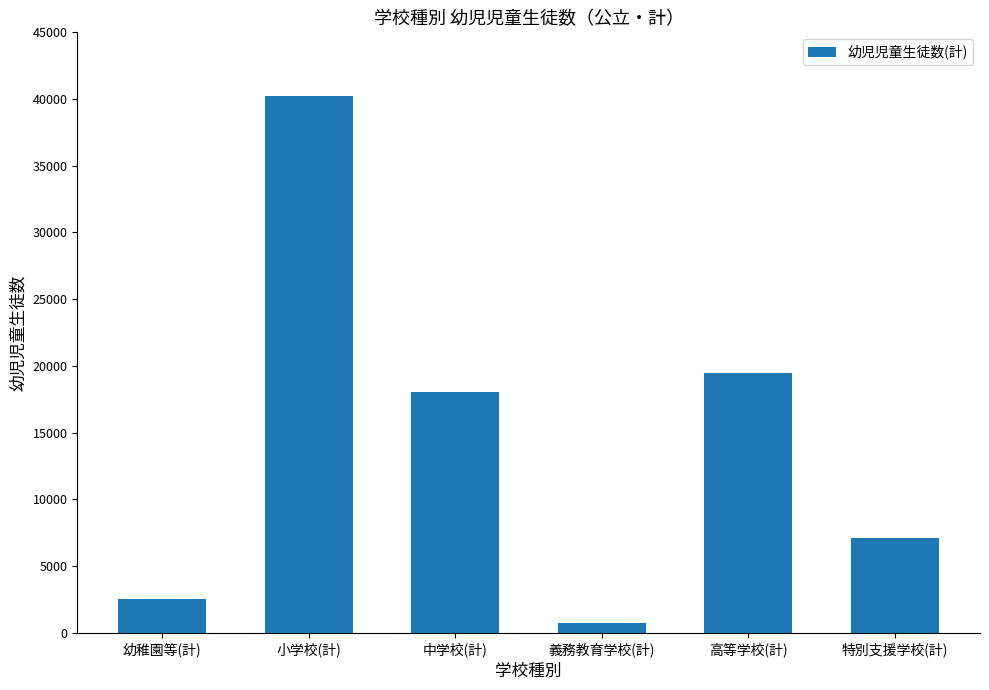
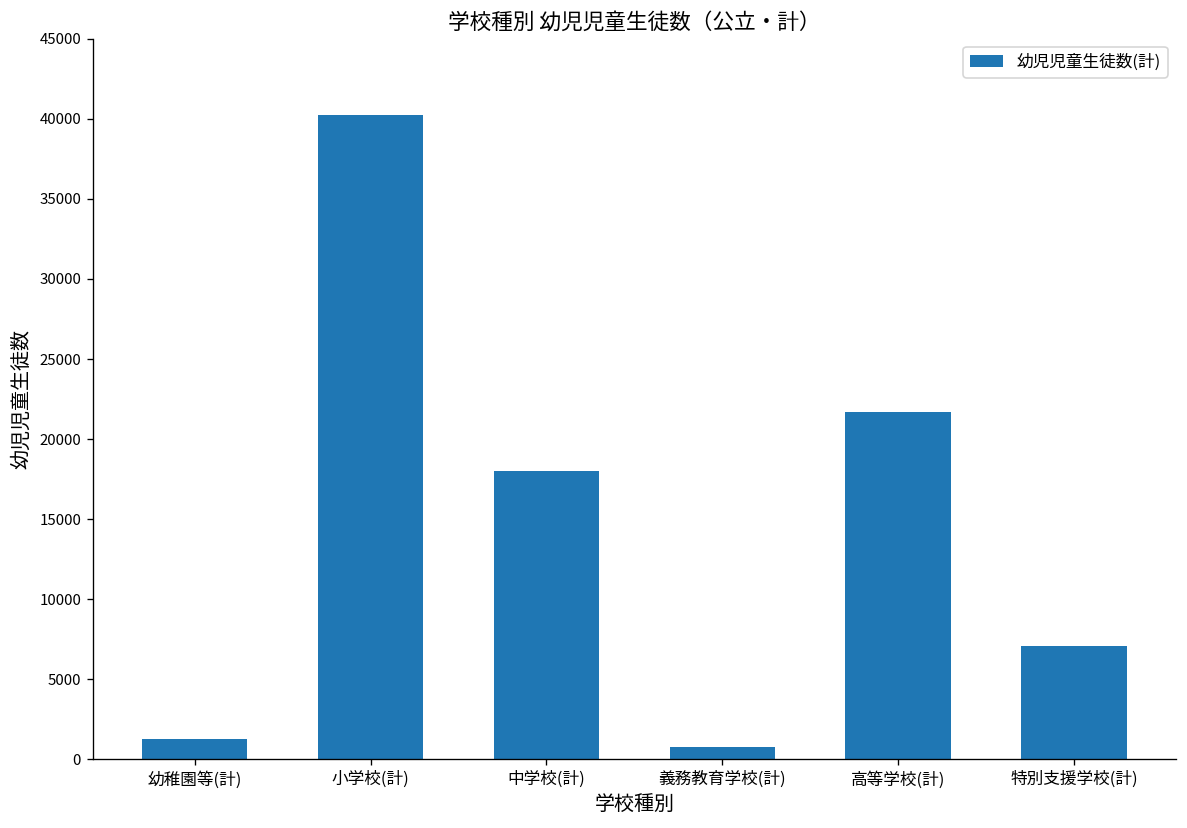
  {
-   "幼稚園等(計)": 2500,
+   "幼稚園等(計)": 1300,
    "小学校(計)": 40200,
    "中学校(計)": 18000,
    "義務教育学校(計)": 800,
-   "高等学校(計)": 19500,
+   "高等学校(計)": 21700,
    "特別支援学校(計)": 7100
  }
